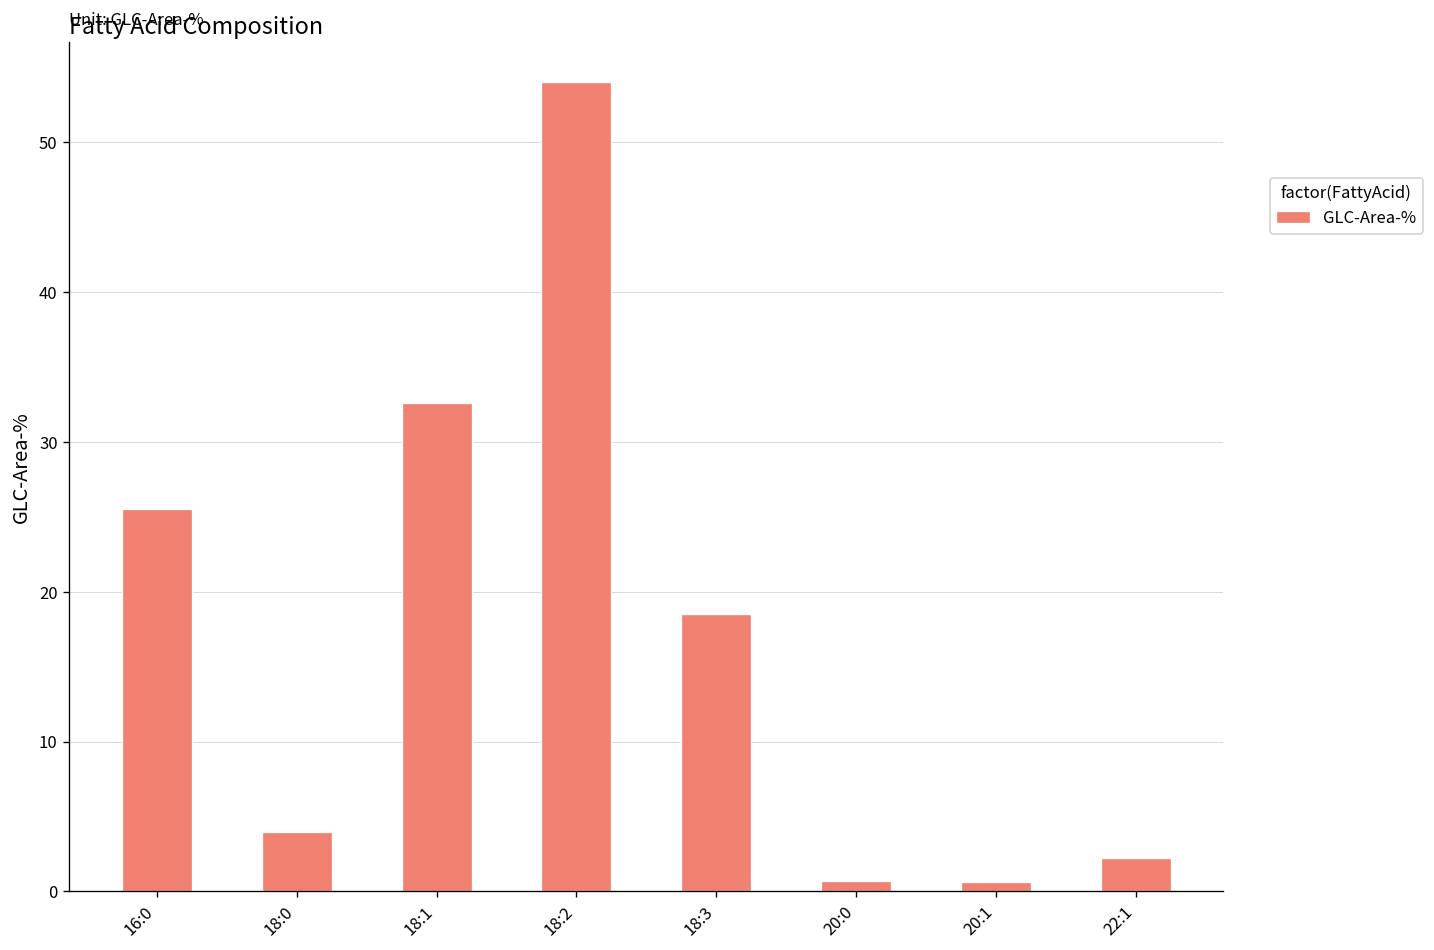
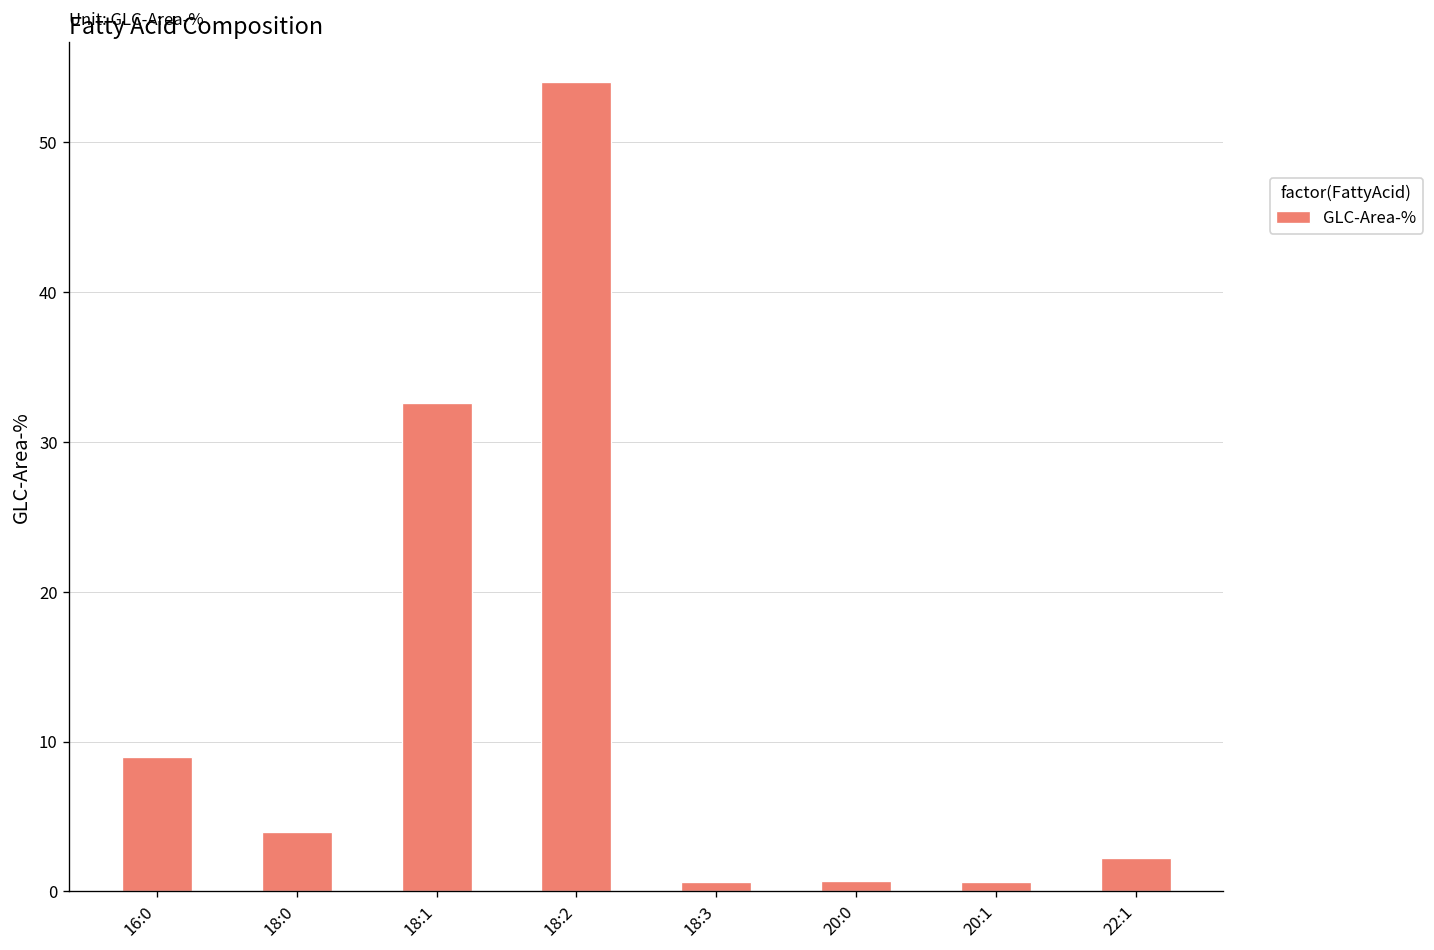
  {
-   "16:0": 25.5,
+   "16:0": 9.0,
    "18:0": 4.0,
    "18:1": 32.6,
    "18:2": 54.0,
-   "18:3": 18.5,
+   "18:3": 0.6,
    "20:0": 0.7,
    "20:1": 0.6,
    "22:1": 2.2
  }
